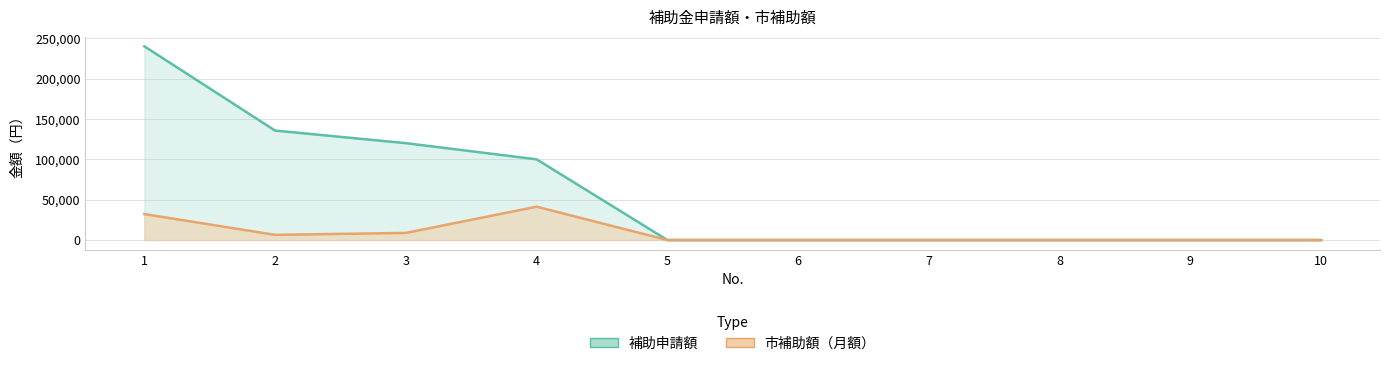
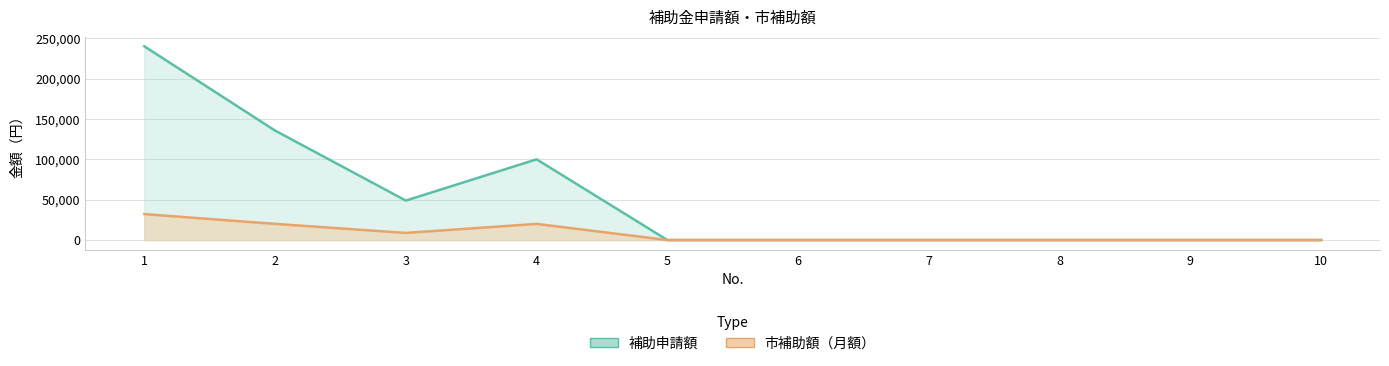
  {
    "補助申請額": {
      "1": "240,000",
      "2": "140,000",
-     "3": "120,000",
+     "3": "50,000",
      "4": "100,000"
    },
    "市補助額（月額）": {
      "1": "30,000",
-     "2": "10,000",
+     "2": "20,000",
      "3": "10,000",
-     "4": "40,000"
+     "4": "20,000"
    }
  }
